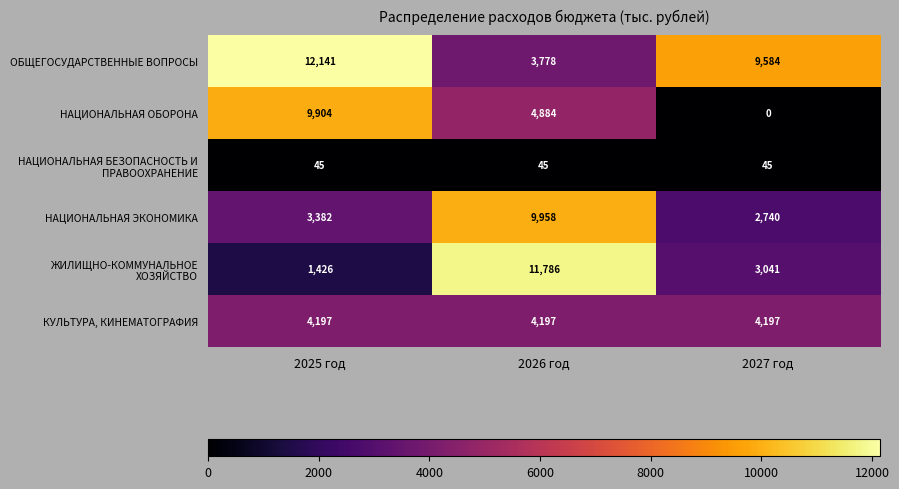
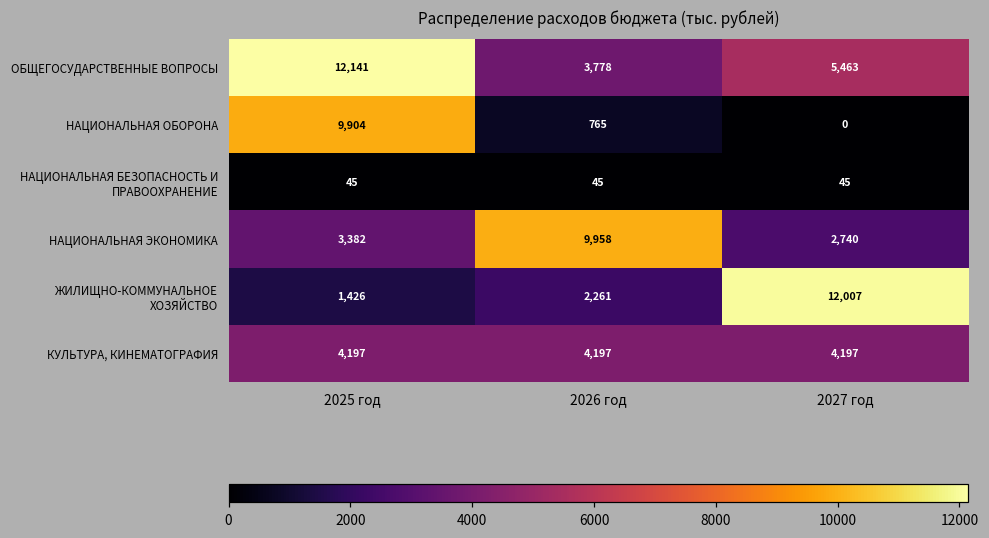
  {
    "ОБЩЕГОСУДАРСТВЕННЫЕ ВОПРОСЫ": {
      "2025 год": "12,141",
      "2026 год": "3,778",
-     "2027 год": "9,584"
+     "2027 год": "5,463"
    },
    "НАЦИОНАЛЬНАЯ ОБОРОНА": {
      "2025 год": "9,904",
-     "2026 год": "4,884",
+     "2026 год": "765",
      "2027 год": "0"
    },
    "НАЦИОНАЛЬНАЯ БЕЗОПАСНОСТЬ И ПРАВООХРАНЕНИЕ": {
      "2025 год": "45",
      "2026 год": "45",
      "2027 год": "45"
    },
    "НАЦИОНАЛЬНАЯ ЭКОНОМИКА": {
      "2025 год": "3,382",
      "2026 год": "9,958",
      "2027 год": "2,740"
    },
    "ЖИЛИЩНО-КОММУНАЛЬНОЕ ХОЗЯЙСТВО": {
      "2025 год": "1,426",
-     "2026 год": "11,786",
-     "2027 год": "3,041"
+     "2026 год": "2,261",
+     "2027 год": "12,007"
    },
    "КУЛЬТУРА, КИНЕМАТОГРАФИЯ": {
      "2025 год": "4,197",
      "2026 год": "4,197",
      "2027 год": "4,197"
    }
  }
